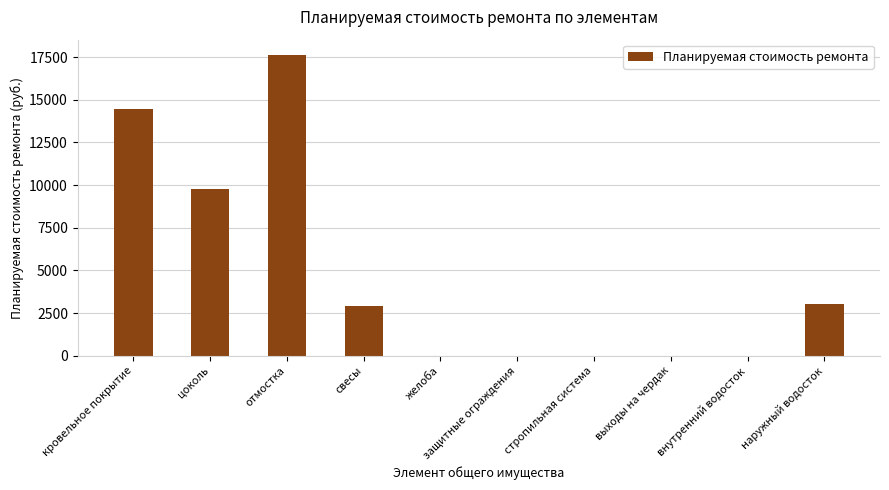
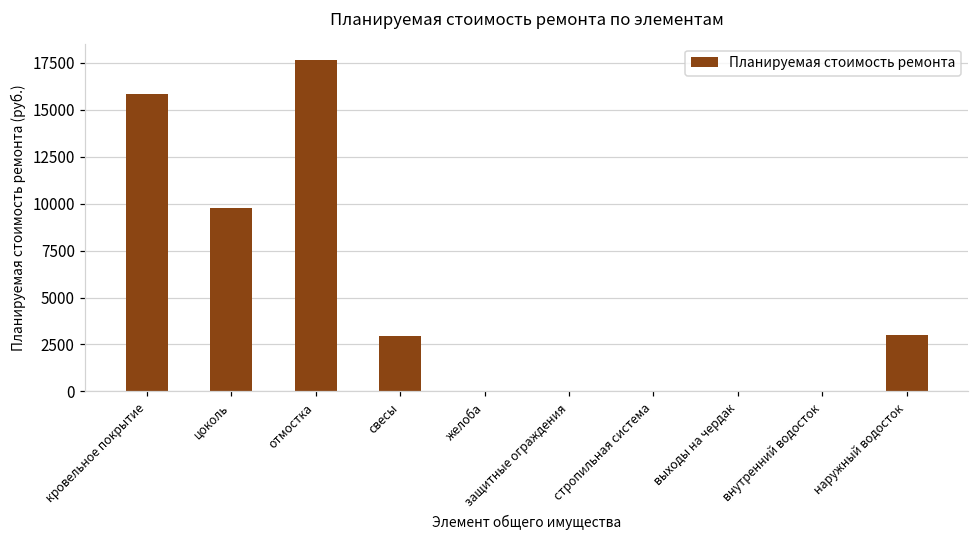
  {
-   "кровельное покрытие": 14400,
+   "кровельное покрытие": 15800,
    "цоколь": 9800,
    "отмостка": 17600,
    "свесы": 2900,
    "желоба": 0,
    "защитные ограждения": 0,
    "стропильная система": 0,
    "выходы на чердак": 0,
    "внутренний водосток": 0,
    "наружный водосток": 3000
  }
